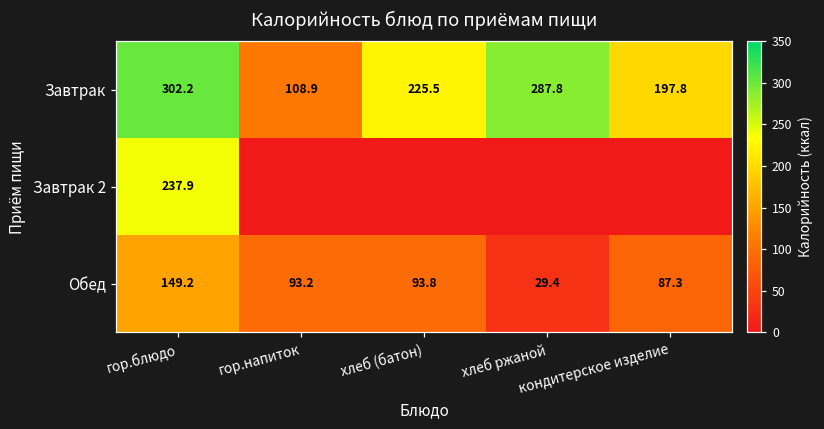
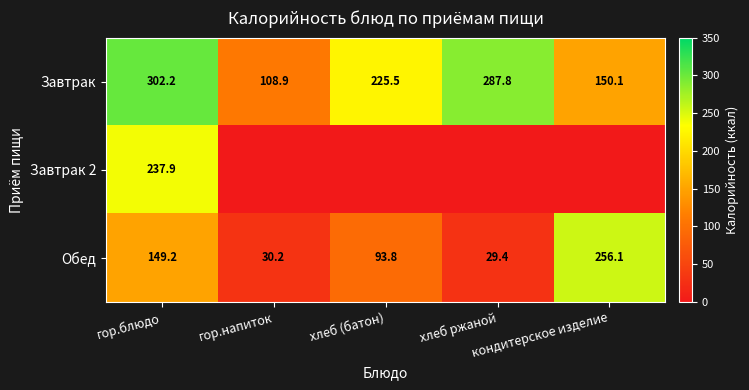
  {
    "Завтрак": {
      "гор.блюдо": 302.2,
      "гор.напиток": 108.9,
      "хлеб (батон)": 225.5,
      "хлеб ржаной": 287.8,
-     "кондитерское изделие": 197.8
+     "кондитерское изделие": 150.1
    },
    "Завтрак 2": {
      "гор.блюдо": 237.9
    },
    "Обед": {
      "гор.блюдо": 149.2,
-     "гор.напиток": 93.2,
+     "гор.напиток": 30.2,
      "хлеб (батон)": 93.8,
      "хлеб ржаной": 29.4,
-     "кондитерское изделие": 87.3
+     "кондитерское изделие": 256.1
    }
  }
